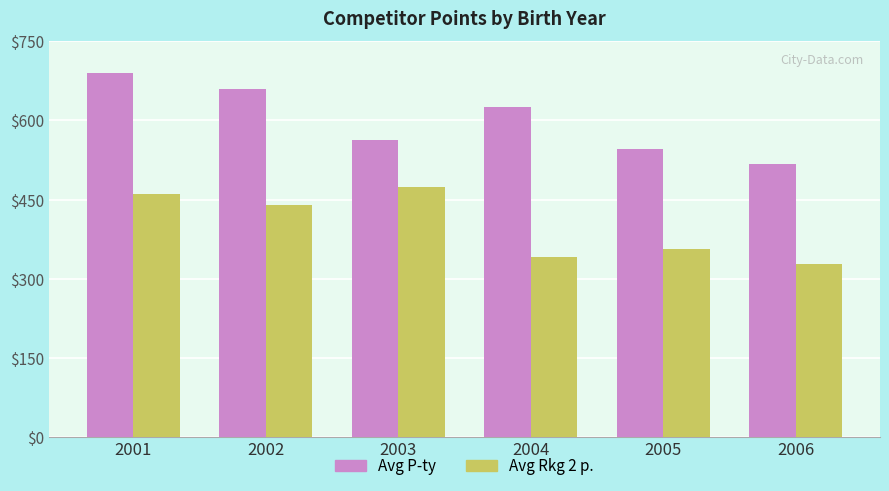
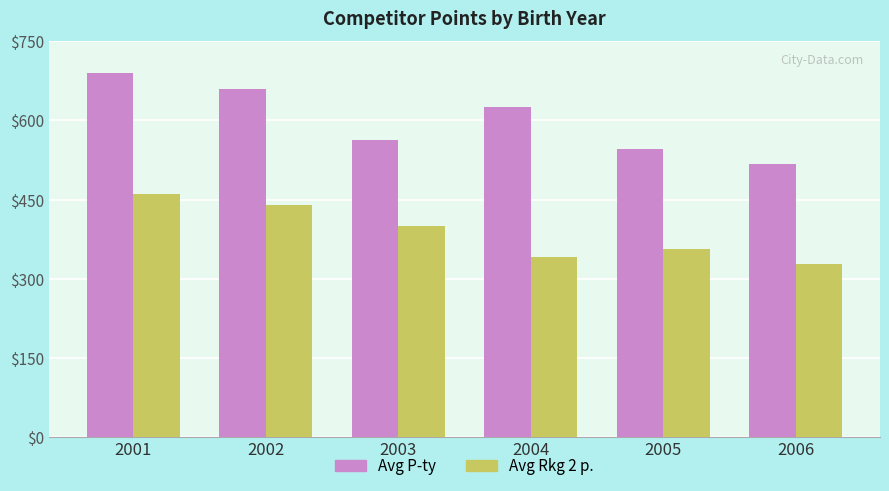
  {
    "Avg P-ty": {
      "2001": "$690",
      "2002": "$660",
      "2003": "$560",
      "2004": "$630",
      "2005": "$550",
      "2006": "$520"
    },
    "Avg Rkg 2 p.": {
      "2001": "$460",
      "2002": "$440",
-     "2003": "$470",
+     "2003": "$400",
      "2004": "$340",
      "2005": "$360",
      "2006": "$330"
    }
  }
